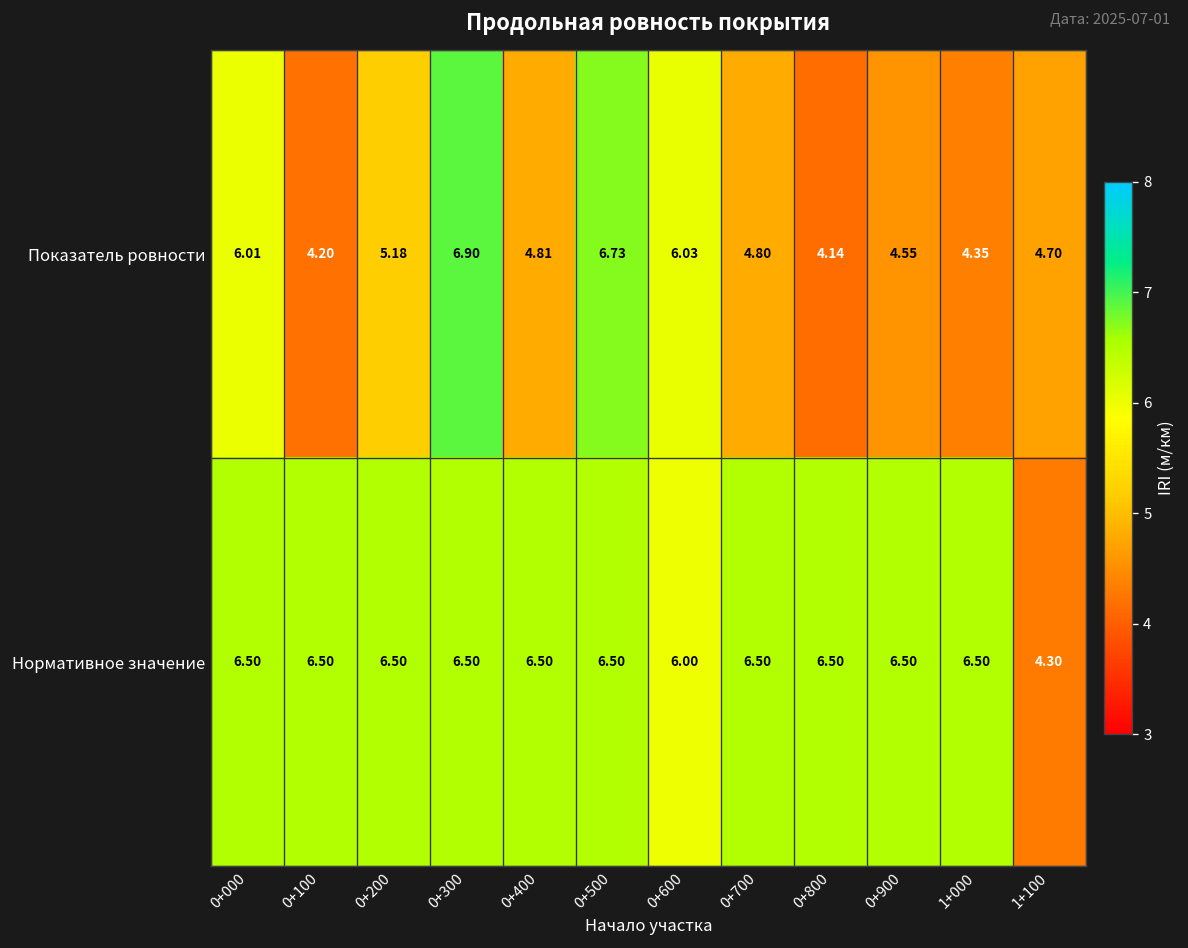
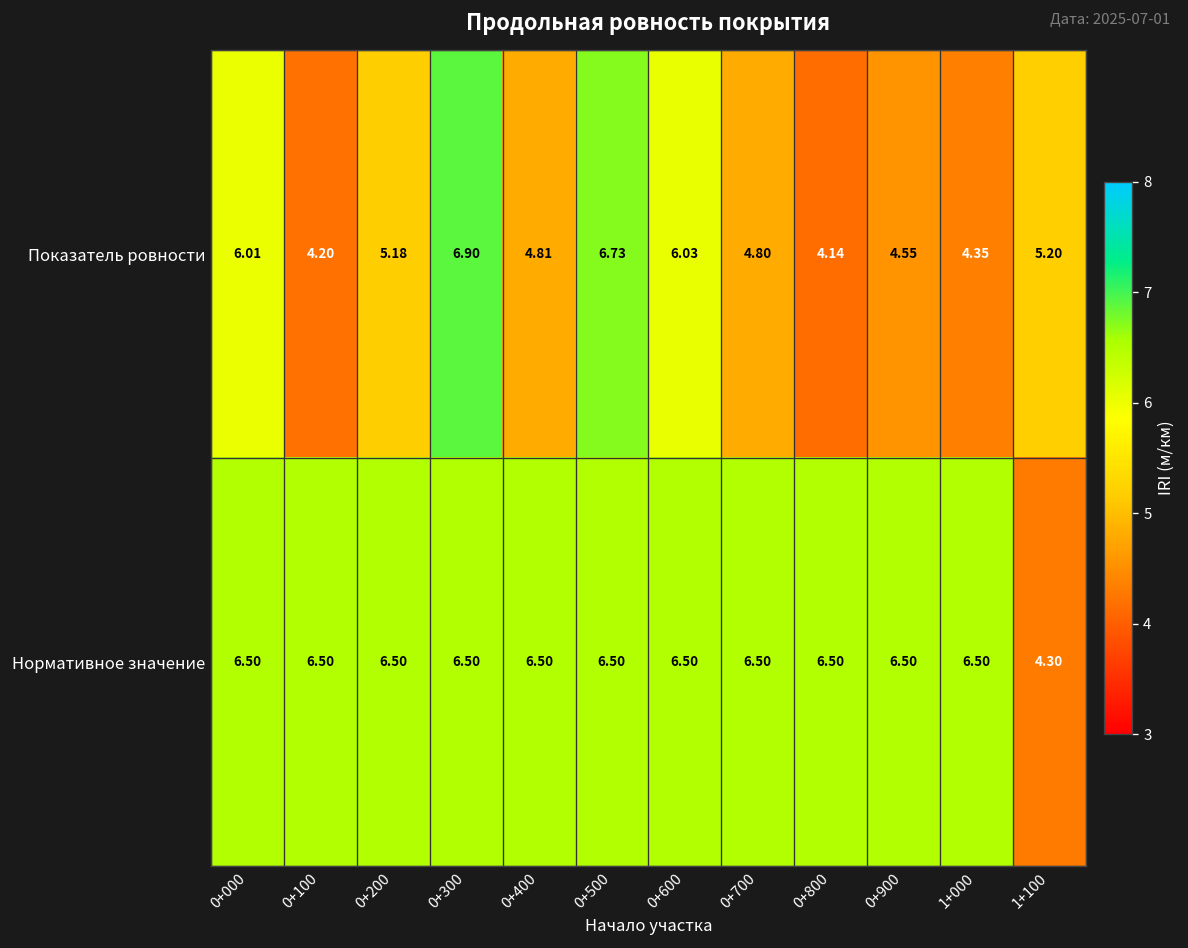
  {
    "Показатель ровности": {
      "0+000": 6.01,
      "0+100": 4.20,
      "0+200": 5.18,
      "0+300": 6.90,
      "0+400": 4.81,
      "0+500": 6.73,
      "0+600": 6.03,
      "0+700": 4.80,
      "0+800": 4.14,
      "0+900": 4.55,
      "1+000": 4.35,
-     "1+100": 4.70
+     "1+100": 5.20
    },
    "Нормативное значение": {
      "0+000": 6.50,
      "0+100": 6.50,
      "0+200": 6.50,
      "0+300": 6.50,
      "0+400": 6.50,
      "0+500": 6.50,
-     "0+600": 6.00,
+     "0+600": 6.50,
      "0+700": 6.50,
      "0+800": 6.50,
      "0+900": 6.50,
      "1+000": 6.50,
      "1+100": 4.30
    }
  }
